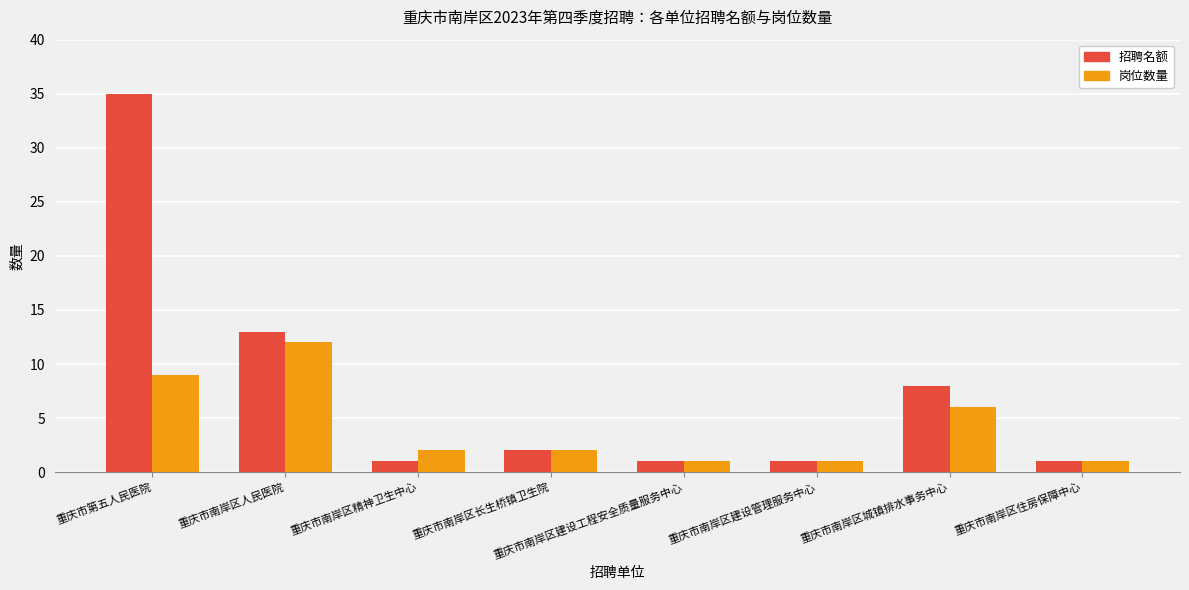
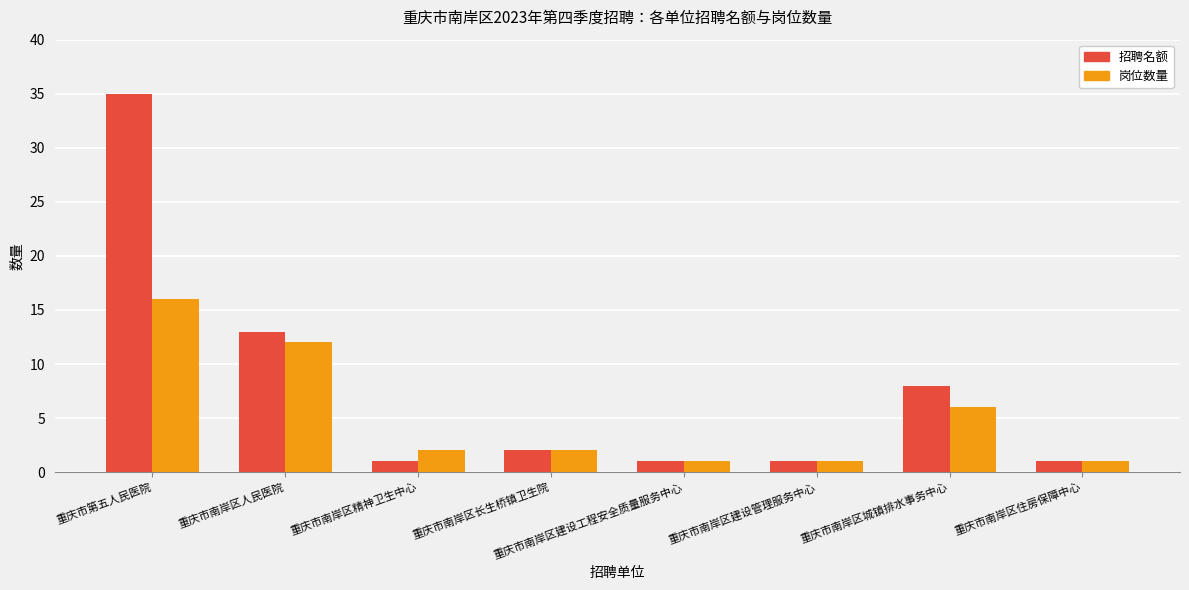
  {
    "招聘名额": {
      "重庆市第五人民医院": 35,
      "重庆市南岸区人民医院": 13,
      "重庆市南岸区精神卫生中心": 1,
      "重庆市南岸区长生桥镇卫生院": 2,
      "重庆市南岸区建设工程安全质量服务中心": 1,
      "重庆市南岸区建设管理服务中心": 1,
      "重庆市南岸区城镇排水事务中心": 8,
      "重庆市南岸区住房保障中心": 1
    },
    "岗位数量": {
-     "重庆市第五人民医院": 9,
+     "重庆市第五人民医院": 16,
      "重庆市南岸区人民医院": 12,
      "重庆市南岸区精神卫生中心": 2,
      "重庆市南岸区长生桥镇卫生院": 2,
      "重庆市南岸区建设工程安全质量服务中心": 1,
      "重庆市南岸区建设管理服务中心": 1,
      "重庆市南岸区城镇排水事务中心": 6,
      "重庆市南岸区住房保障中心": 1
    }
  }
